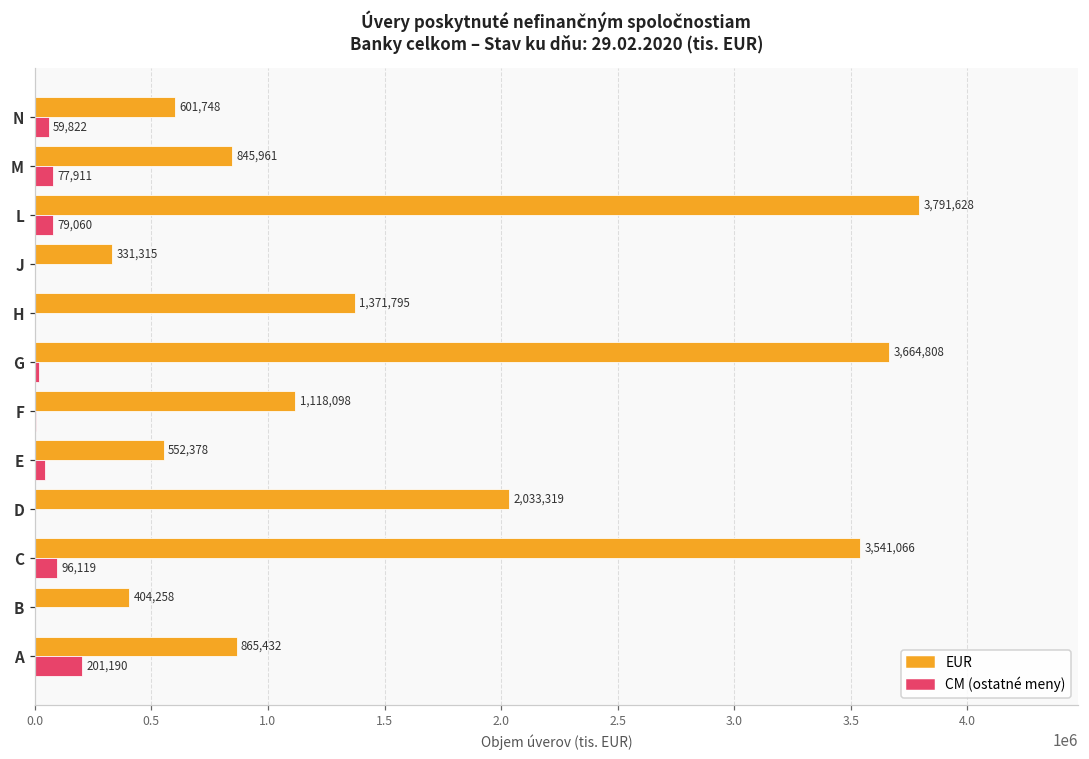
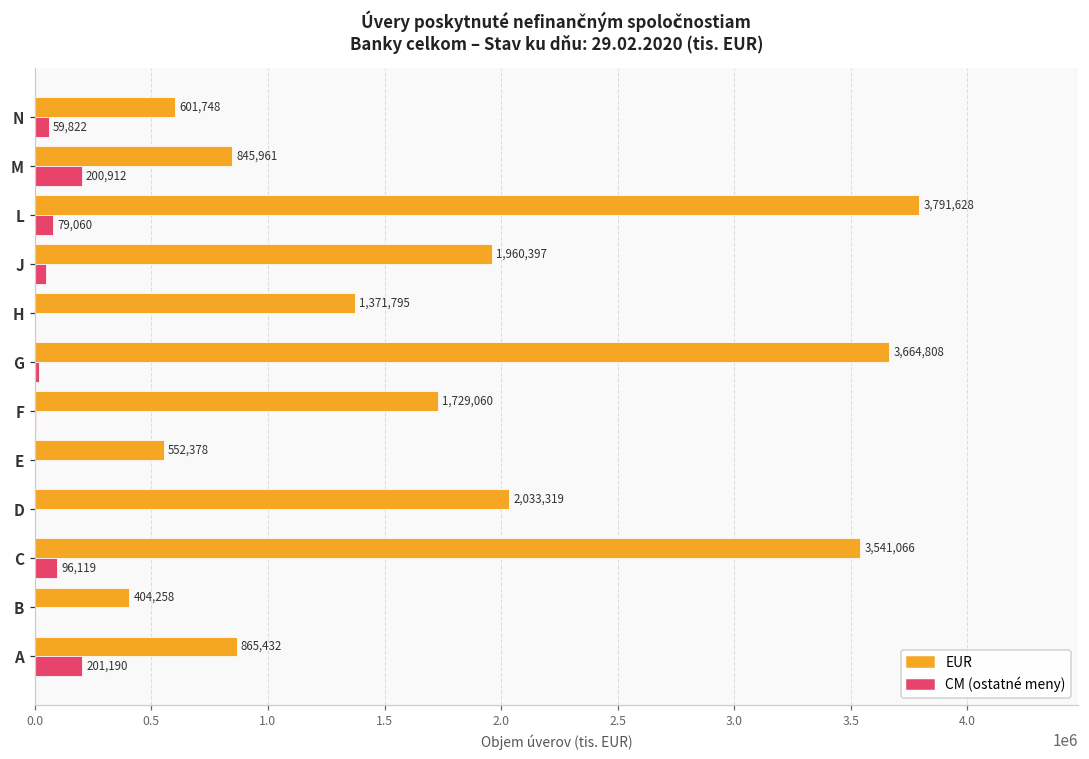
  {
    "EUR": {
      "N": "601,748",
      "M": "845,961",
      "L": "3,791,628",
-     "J": "331,315",
+     "J": "1,960,397",
      "H": "1,371,795",
      "G": "3,664,808",
-     "F": "1,118,098",
+     "F": "1,729,060",
      "E": "552,378",
      "D": "2,033,319",
      "C": "3,541,066",
      "B": "404,258",
      "A": "865,432"
    },
    "CM (ostatné meny)": {
      "N": "59,822",
-     "M": "77,911",
+     "M": "200,912",
      "L": "79,060",
-     "J": "0",
-     "E": "40000",
+     "J": "50000",
+     "E": "0",
      "C": "96,119",
      "A": "201,190"
    }
  }
